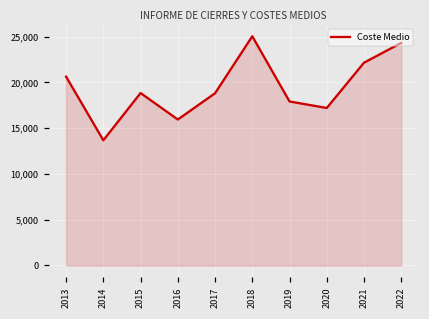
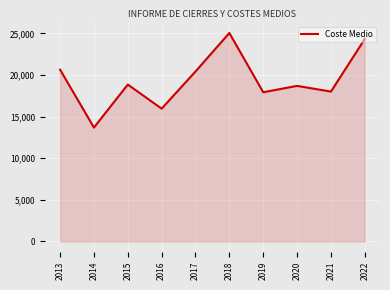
  {
    "2013": "21,000",
    "2014": "14,000",
    "2015": "19,000",
    "2016": "16,000",
-   "2017": "19,000",
+   "2017": "20,000",
    "2018": "25,000",
    "2019": "18,000",
-   "2020": "17,000",
-   "2021": "22,000"
+   "2020": "19,000",
+   "2021": "18,000"
  }
